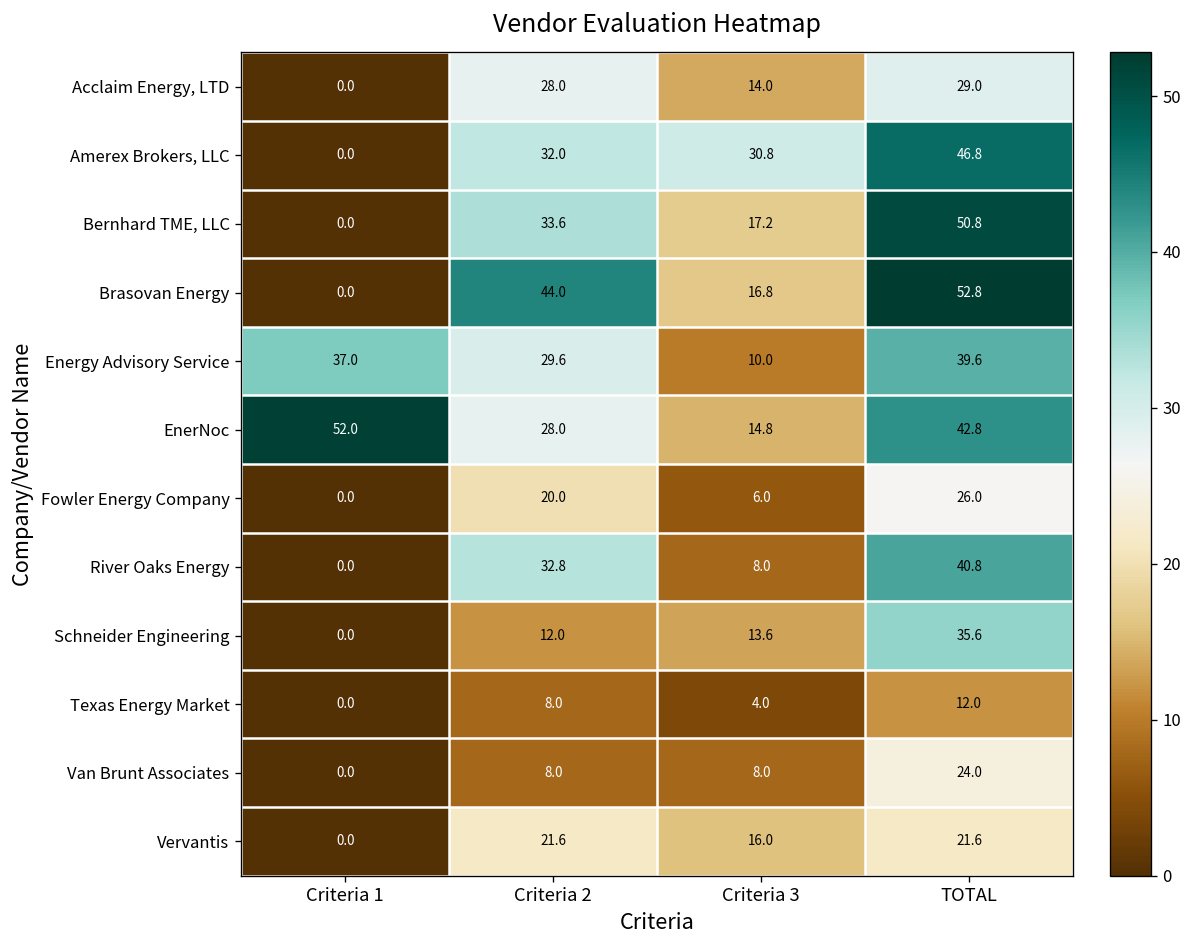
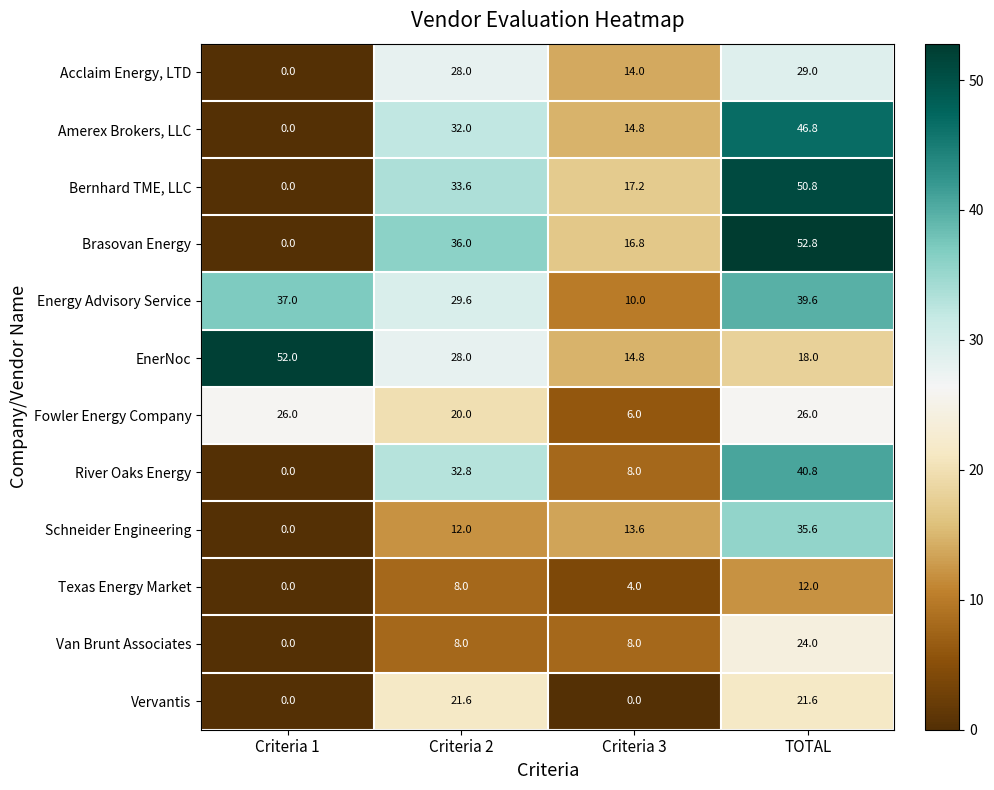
  {
    "Acclaim Energy, LTD": {
      "Criteria 1": 0.0,
      "Criteria 2": 28.0,
      "Criteria 3": 14.0,
      "TOTAL": 29.0
    },
    "Amerex Brokers, LLC": {
      "Criteria 1": 0.0,
      "Criteria 2": 32.0,
-     "Criteria 3": 30.8,
+     "Criteria 3": 14.8,
      "TOTAL": 46.8
    },
    "Bernhard TME, LLC": {
      "Criteria 1": 0.0,
      "Criteria 2": 33.6,
      "Criteria 3": 17.2,
      "TOTAL": 50.8
    },
    "Brasovan Energy": {
      "Criteria 1": 0.0,
-     "Criteria 2": 44.0,
+     "Criteria 2": 36.0,
      "Criteria 3": 16.8,
      "TOTAL": 52.8
    },
    "Energy Advisory Service": {
      "Criteria 1": 37.0,
      "Criteria 2": 29.6,
      "Criteria 3": 10.0,
      "TOTAL": 39.6
    },
    "EnerNoc": {
      "Criteria 1": 52.0,
      "Criteria 2": 28.0,
      "Criteria 3": 14.8,
-     "TOTAL": 42.8
+     "TOTAL": 18.0
    },
    "Fowler Energy Company": {
-     "Criteria 1": 0.0,
+     "Criteria 1": 26.0,
      "Criteria 2": 20.0,
      "Criteria 3": 6.0,
      "TOTAL": 26.0
    },
    "River Oaks Energy": {
      "Criteria 1": 0.0,
      "Criteria 2": 32.8,
      "Criteria 3": 8.0,
      "TOTAL": 40.8
    },
    "Schneider Engineering": {
      "Criteria 1": 0.0,
      "Criteria 2": 12.0,
      "Criteria 3": 13.6,
      "TOTAL": 35.6
    },
    "Texas Energy Market": {
      "Criteria 1": 0.0,
      "Criteria 2": 8.0,
      "Criteria 3": 4.0,
      "TOTAL": 12.0
    },
    "Van Brunt Associates": {
      "Criteria 1": 0.0,
      "Criteria 2": 8.0,
      "Criteria 3": 8.0,
      "TOTAL": 24.0
    },
    "Vervantis": {
      "Criteria 1": 0.0,
      "Criteria 2": 21.6,
-     "Criteria 3": 16.0,
+     "Criteria 3": 0.0,
      "TOTAL": 21.6
    }
  }
